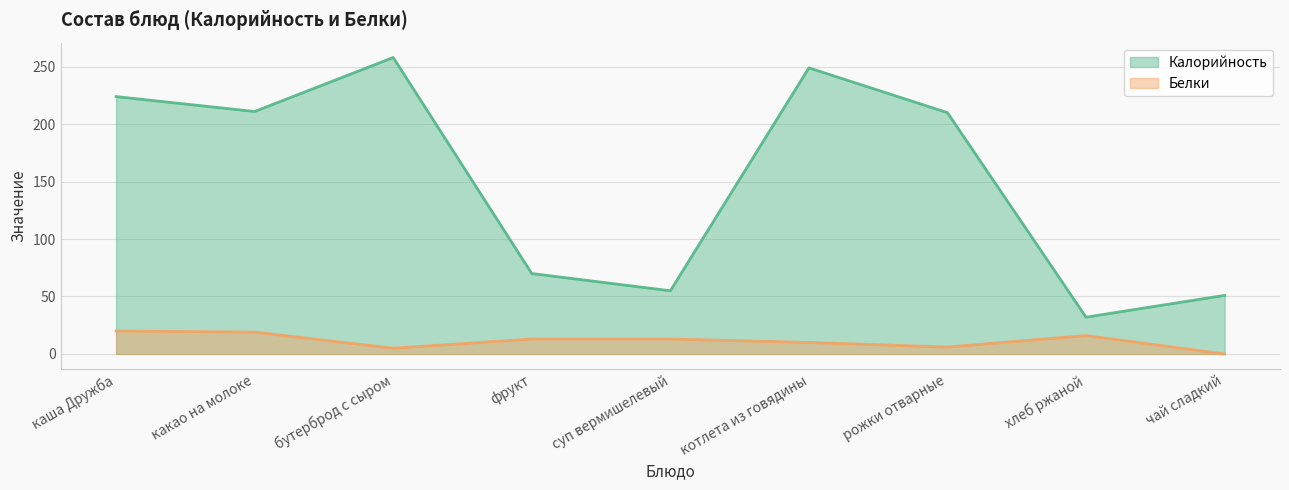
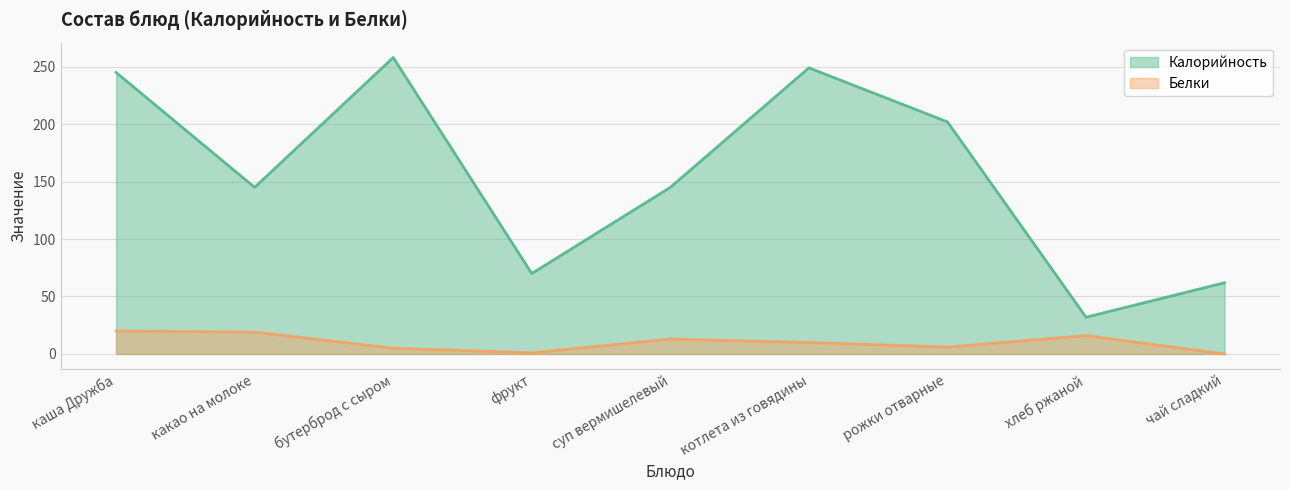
  {
    "Калорийность": {
-     "каша Дружба": 224,
-     "какао на молоке": 211,
+     "каша Дружба": 245,
+     "какао на молоке": 145,
      "бутерброд с сыром": 258,
      "фрукт": 70,
-     "суп вермишелевый": 55,
+     "суп вермишелевый": 145,
      "котлета из говядины": 249,
-     "рожки отварные": 210,
+     "рожки отварные": 202,
      "хлеб ржаной": 32,
-     "чай сладкий": 51
+     "чай сладкий": 62
    },
    "Белки": {
      "каша Дружба": 20,
      "какао на молоке": 19,
      "бутерброд с сыром": 5,
-     "фрукт": 13,
+     "фрукт": 1,
      "суп вермишелевый": 13,
      "котлета из говядины": 10,
      "рожки отварные": 6,
      "хлеб ржаной": 16,
      "чай сладкий": 0
    }
  }
